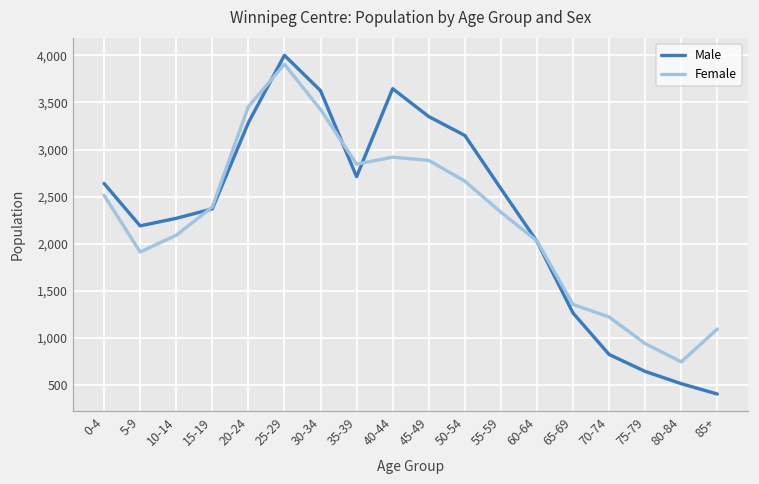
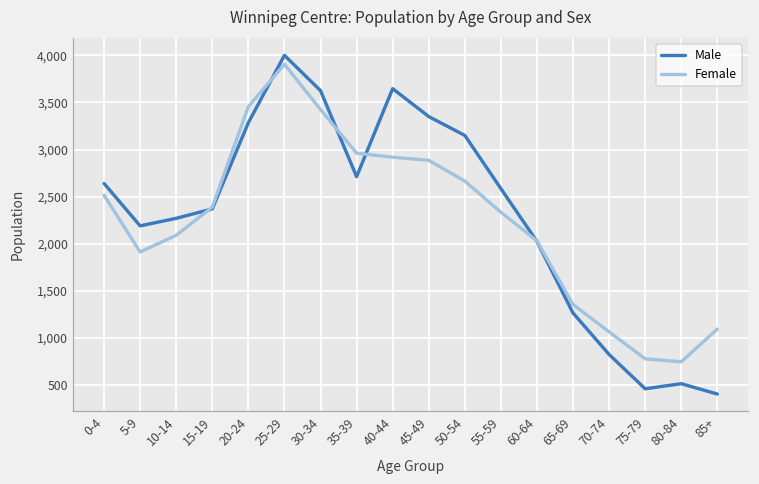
  {
    "Male": {
      "0-4": "2,600",
      "5-9": "2,200",
      "10-14": "2,300",
      "20-24": "3,300",
      "25-29": "4,000",
      "30-34": "3,600",
      "35-39": "2,700",
      "40-44": "3,600",
      "45-49": "3,400",
      "50-54": "3,200",
      "55-59": "2,600",
      "65-69": "1,300",
      "70-74": "800",
-     "75-79": "600",
+     "75-79": "500",
      "80-84": "500",
      "85+": "400"
    },
    "Female": {
      "0-4": "2,500",
      "5-9": "1,900",
      "10-14": "2,100",
      "20-24": "3,500",
      "25-29": "3,900",
      "30-34": "3,400",
-     "35-39": "2,800",
+     "35-39": "3,000",
      "40-44": "2,900",
      "45-49": "2,900",
      "50-54": "2,700",
      "55-59": "2,300",
      "65-69": "1,400",
-     "70-74": "1,200",
-     "75-79": "900",
+     "70-74": "1,100",
+     "75-79": "800",
      "80-84": "700",
      "85+": "1,100"
    }
  }
